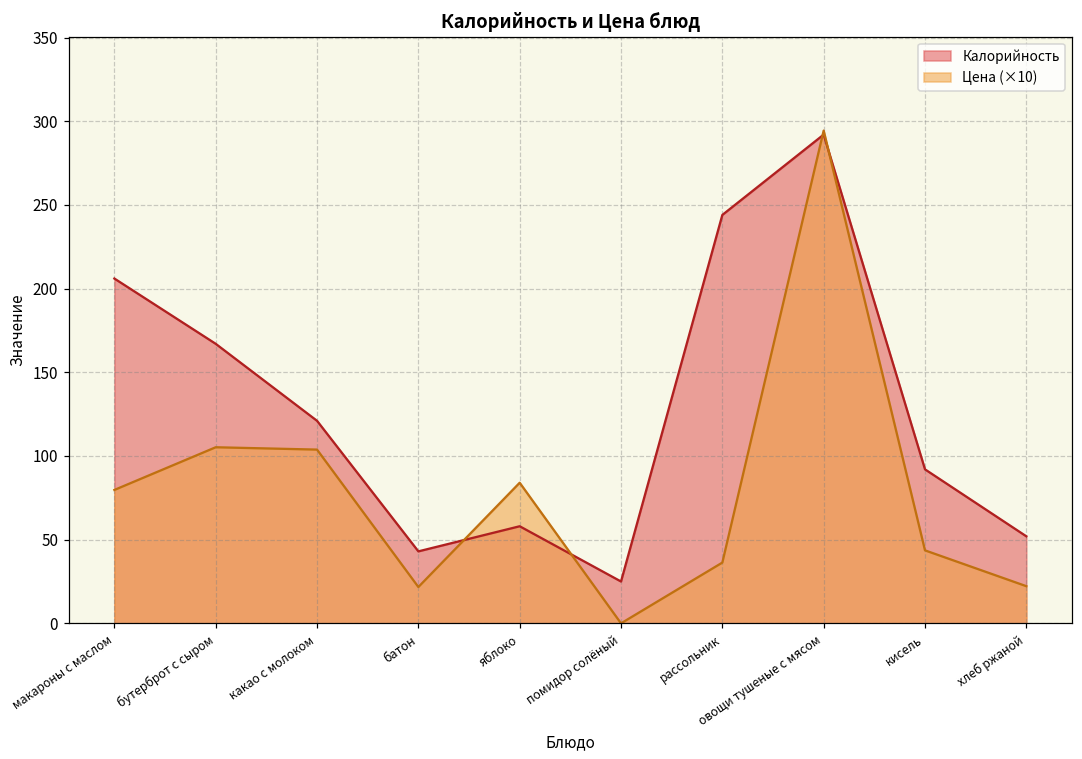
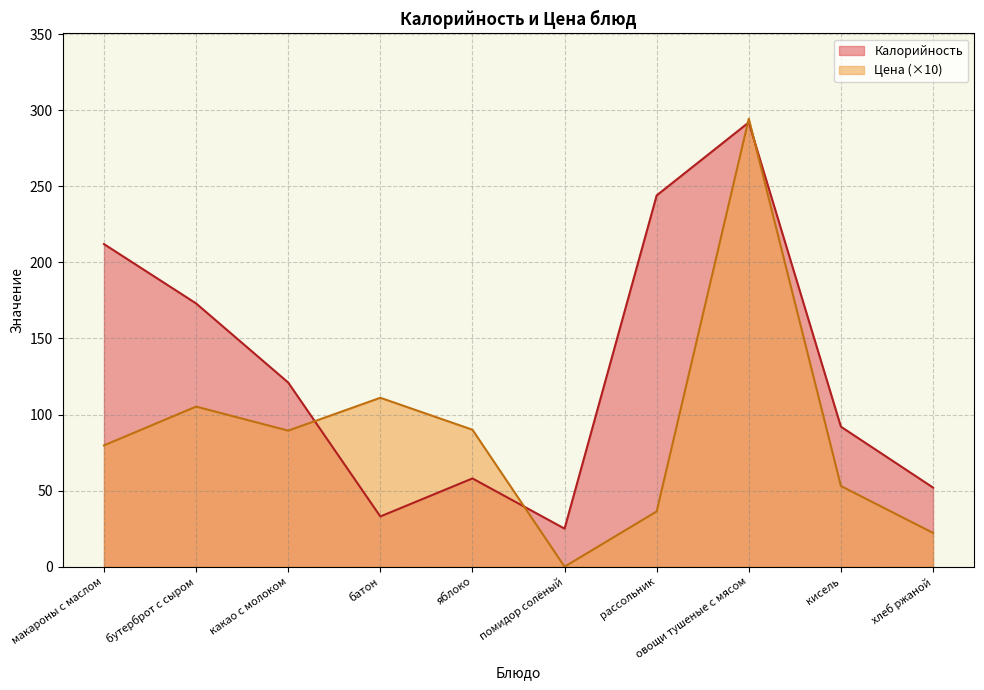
  {
    "Калорийность": {
-     "макароны с маслом": 206,
-     "бутерброт с сыром": 167,
+     "макароны с маслом": 212,
+     "бутерброт с сыром": 173,
      "какао с молоком": 121,
-     "батон": 43,
+     "батон": 33,
      "яблоко": 58,
      "помидор солёный": 25,
      "рассольник": 244,
      "овощи тушеные с мясом": 292,
      "кисель": 92,
      "хлеб ржаной": 52
    },
    "Цена (×10)": {
      "макароны с маслом": 80,
      "бутерброт с сыром": 105,
-     "какао с молоком": 104,
-     "батон": 22,
-     "яблоко": 84,
+     "какао с молоком": 89,
+     "батон": 111,
+     "яблоко": 90,
      "помидор солёный": 0,
      "рассольник": 36,
      "овощи тушеные с мясом": 294,
-     "кисель": 44,
+     "кисель": 53,
      "хлеб ржаной": 22
    }
  }
